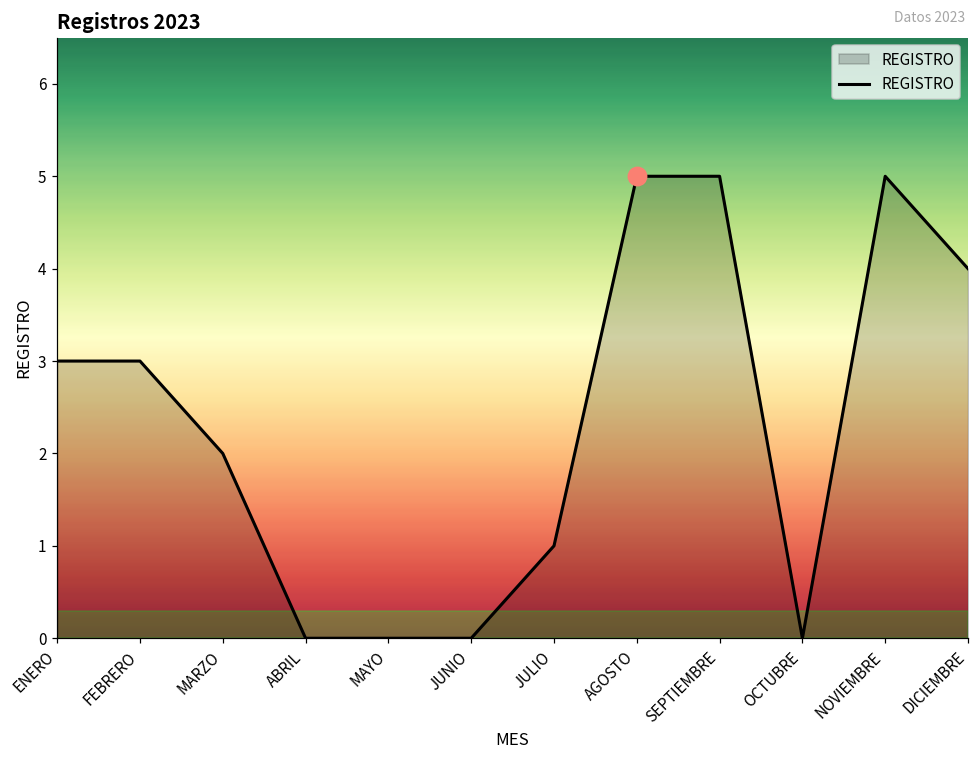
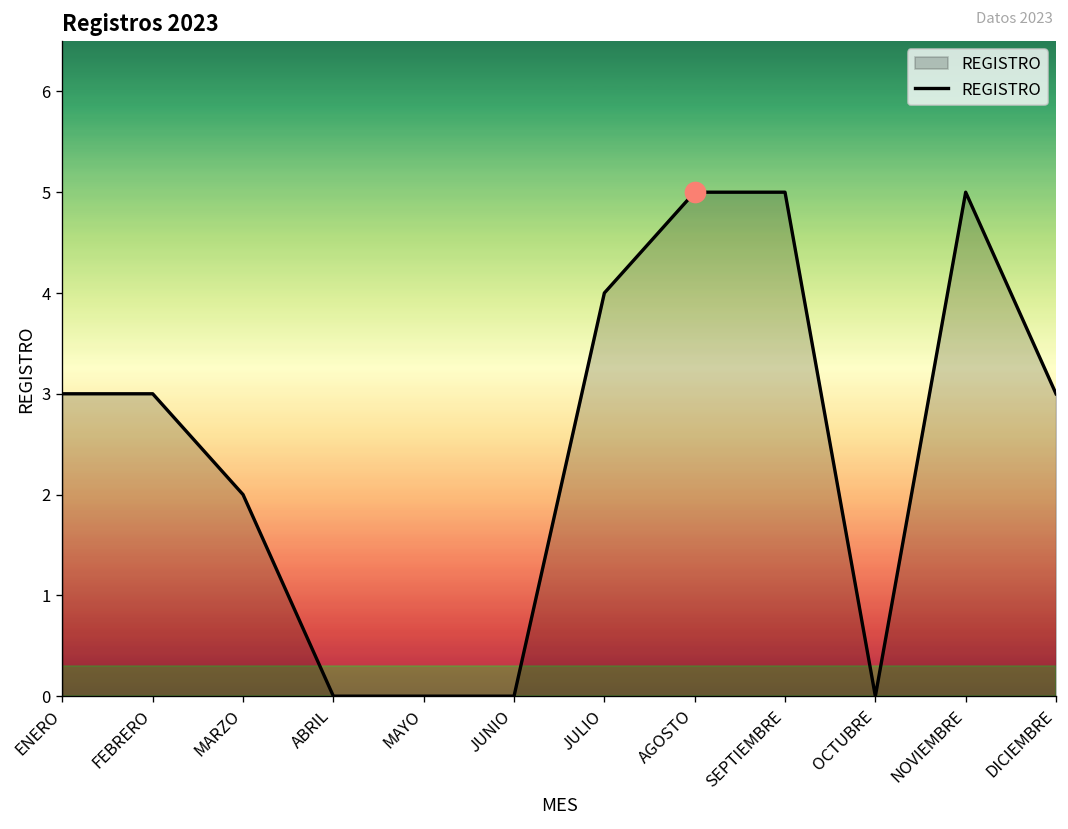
  {
    "REGISTRO": {
      "ENERO": 3,
      "FEBRERO": 3,
      "MARZO": 2,
      "ABRIL": 0,
      "MAYO": 0,
      "JUNIO": 0,
-     "JULIO": 1,
+     "JULIO": 4,
      "SEPTIEMBRE": 5,
      "OCTUBRE": 0,
      "NOVIEMBRE": 5,
-     "DICIEMBRE": 4
+     "DICIEMBRE": 3
    }
  }
